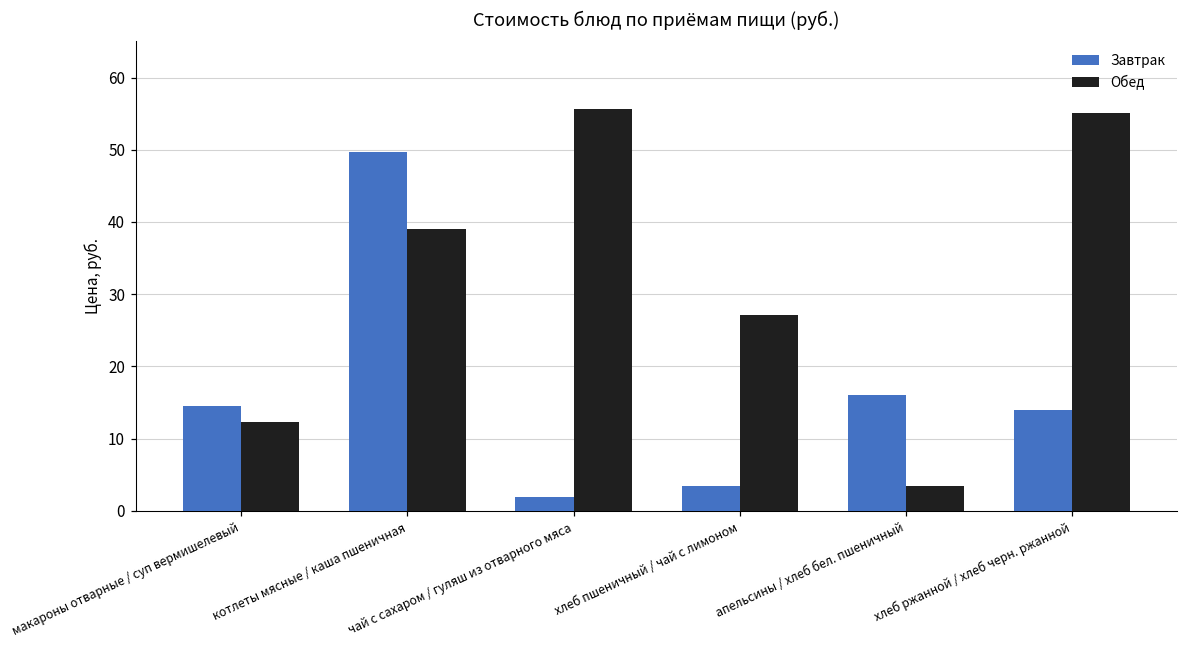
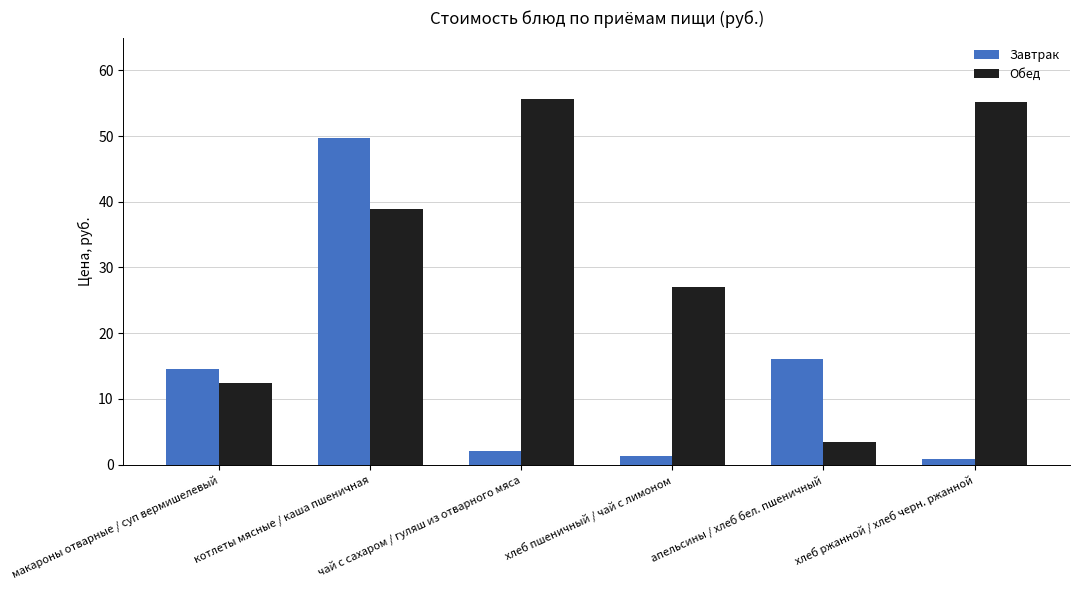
  {
    "Завтрак": {
      "макароны отварные / суп вермишелевый": 15,
      "котлеты мясные / каша пшеничная": 50,
      "чай с сахаром / гуляш из отварного мяса": 2,
-     "хлеб пшеничный / чай с лимоном": 3,
+     "хлеб пшеничный / чай с лимоном": 1,
      "апельсины / хлеб бел. пшеничный": 16,
-     "хлеб ржанной / хлеб черн. ржанной": 14
+     "хлеб ржанной / хлеб черн. ржанной": 1
    },
    "Обед": {
      "макароны отварные / суп вермишелевый": 12,
      "котлеты мясные / каша пшеничная": 39,
      "чай с сахаром / гуляш из отварного мяса": 56,
      "хлеб пшеничный / чай с лимоном": 27,
      "апельсины / хлеб бел. пшеничный": 3,
      "хлеб ржанной / хлеб черн. ржанной": 55
    }
  }
